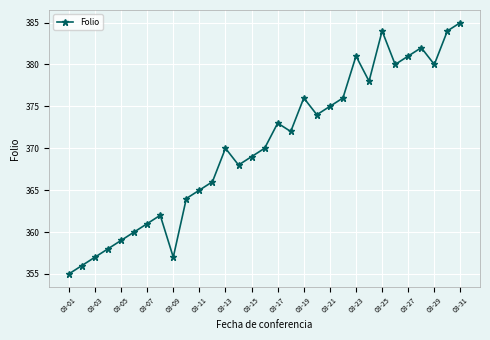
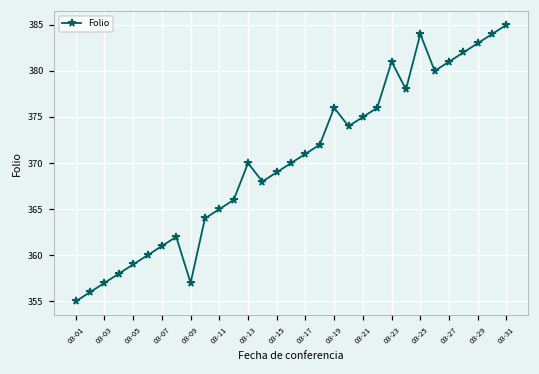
  {
    "03-01": 355,
    "03-03": 357,
    "03-05": 359,
    "03-07": 361,
    "03-09": 357,
    "03-11": 365,
    "03-13": 370,
    "03-15": 369,
-   "03-17": 373,
+   "03-17": 371,
    "03-19": 376,
    "03-21": 375,
    "03-23": 381,
    "03-25": 384,
    "03-27": 381,
-   "03-29": 380,
+   "03-29": 383,
    "03-31": 385
  }
